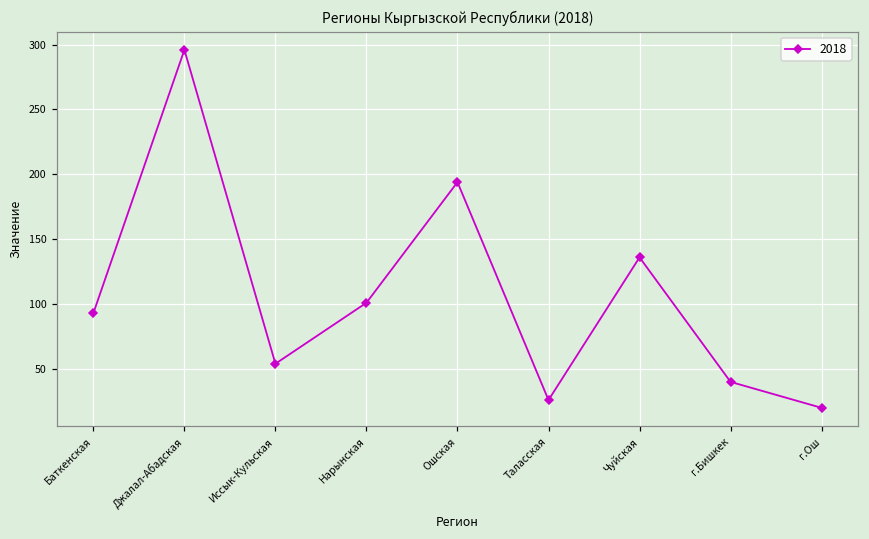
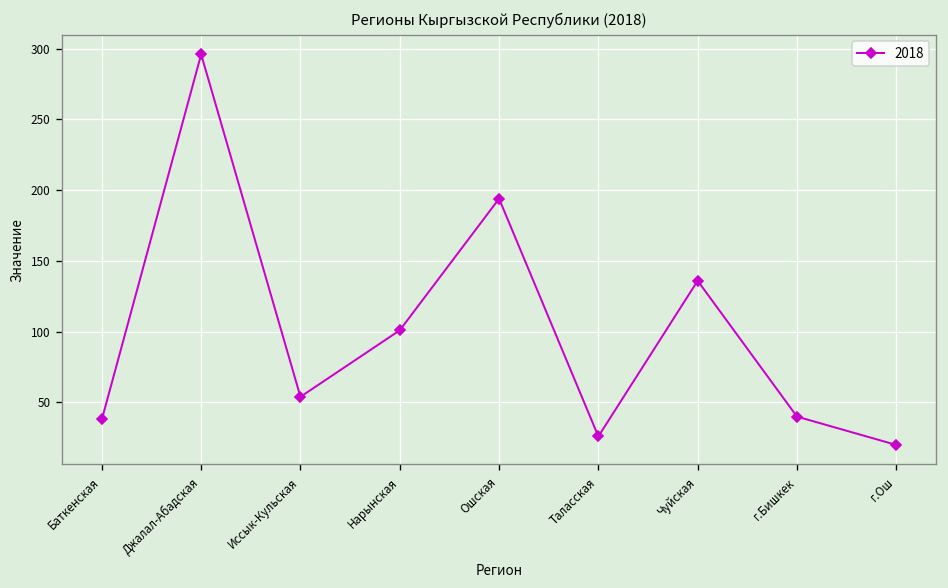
  {
-   "Баткенская": 93,
+   "Баткенская": 38,
    "Джалал-Абадская": 296,
    "Иссык-Кульская": 54,
    "Нарынская": 101,
    "Ошская": 194,
    "Таласская": 26,
    "Чуйская": 136,
    "г.Бишкек": 40,
    "г.Ош": 20
  }
